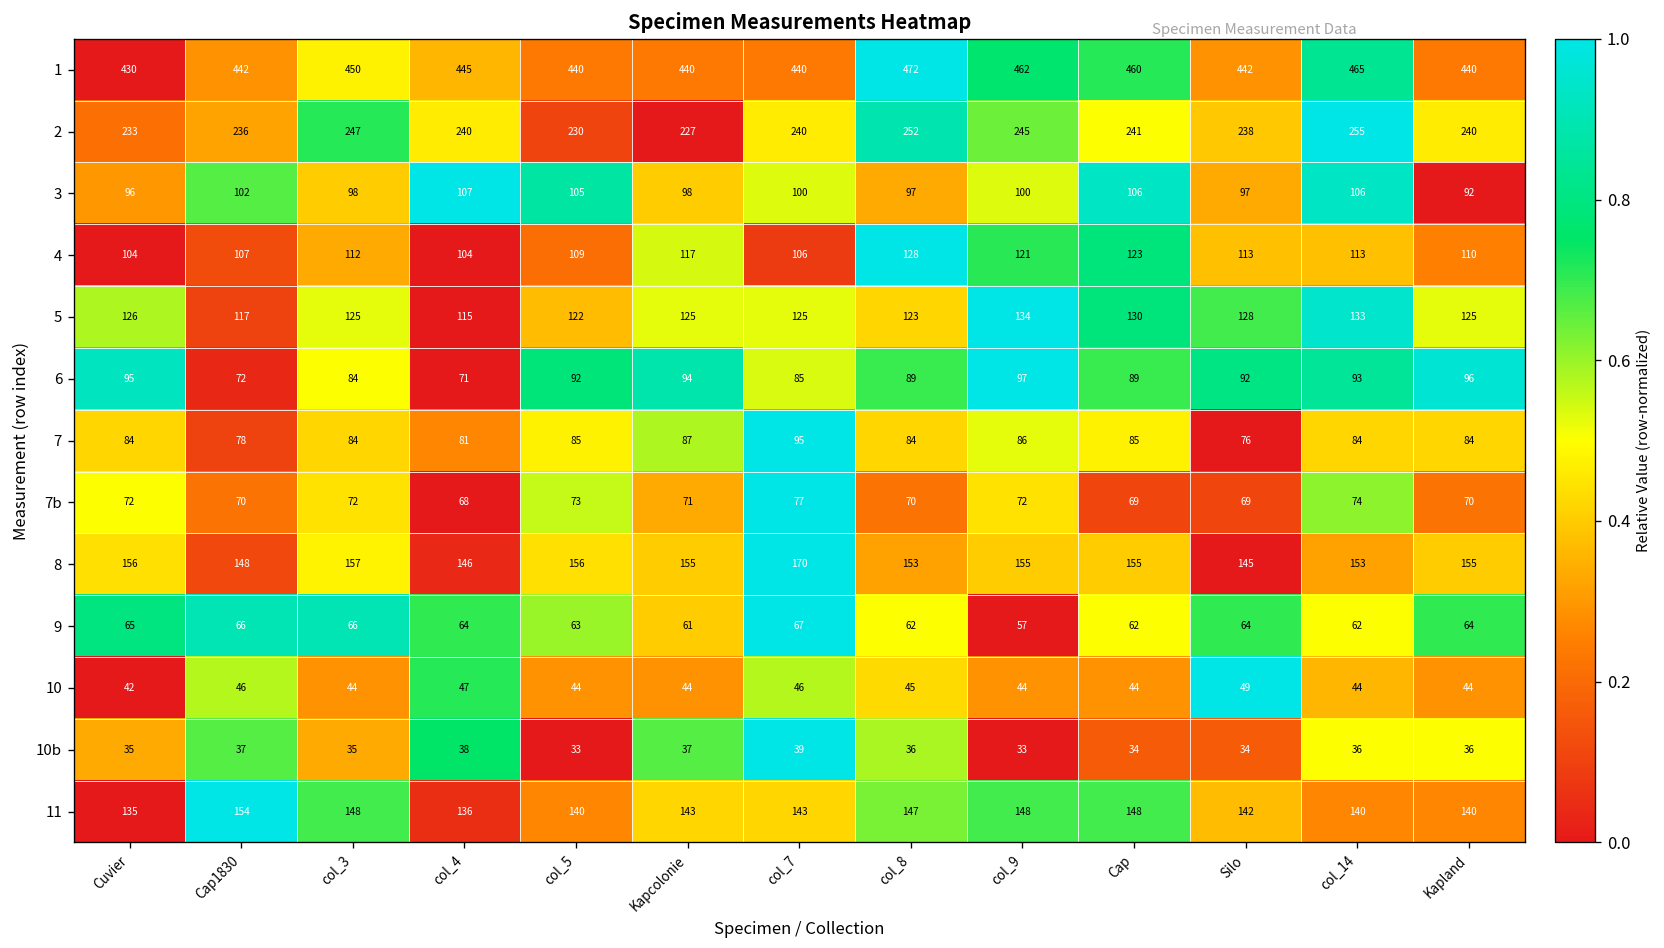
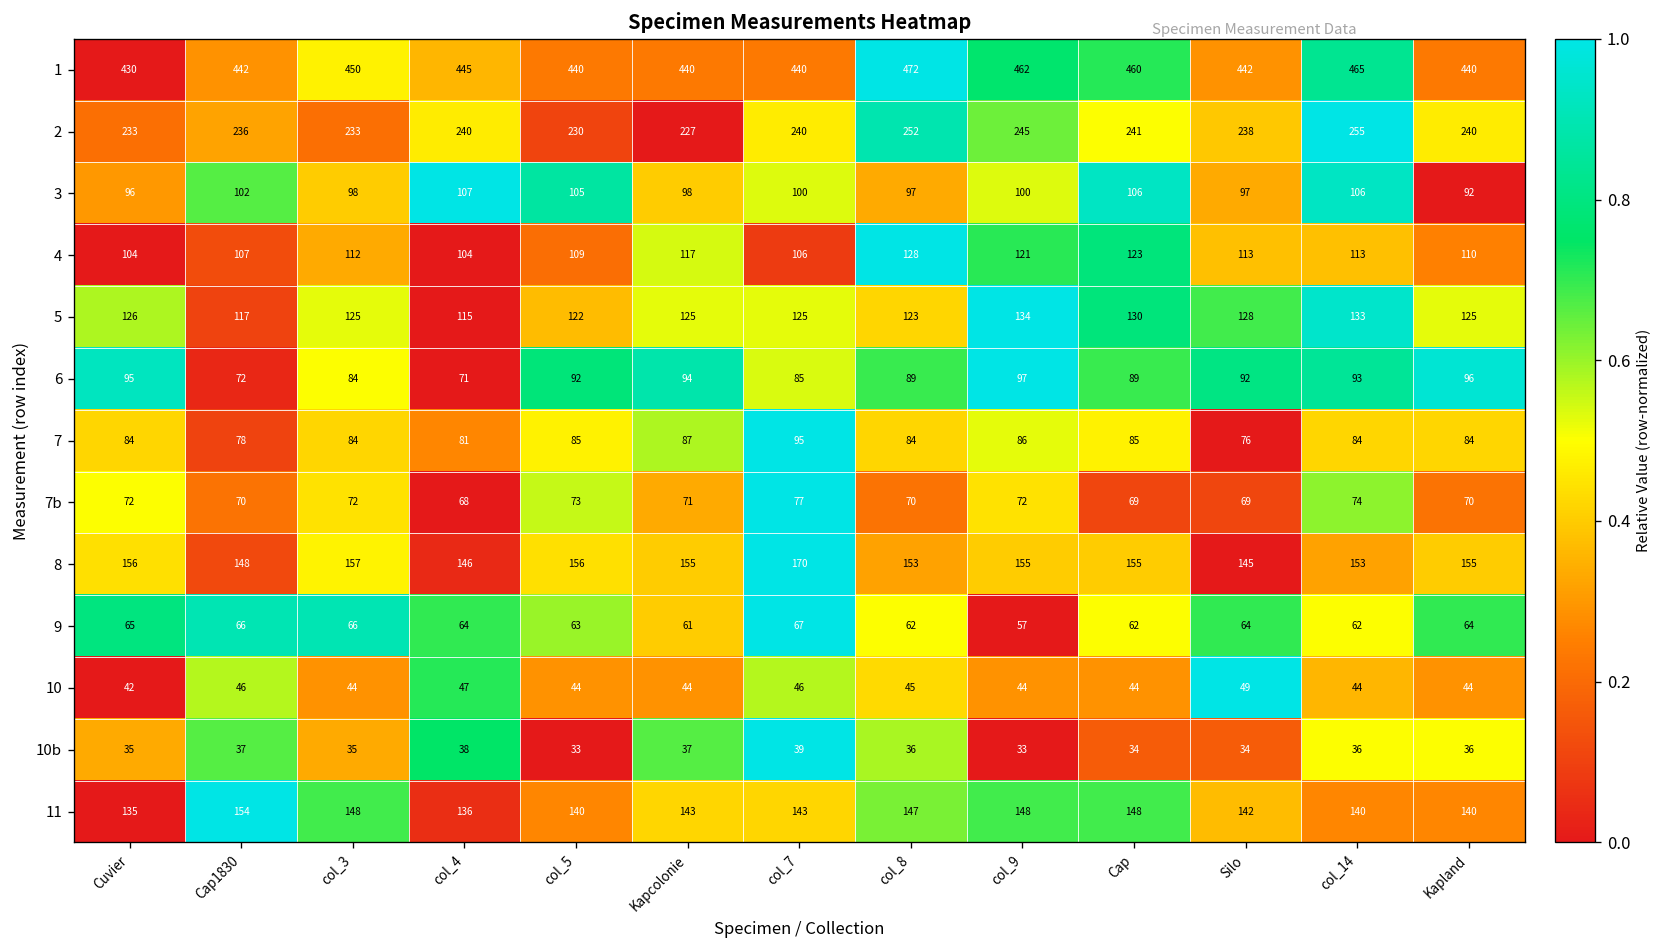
  {
    "1": {
      "Cuvier": 430,
      "Cap1830": 442,
      "col_3": 450,
      "col_4": 445,
      "col_5": 440,
      "Kapcolonie": 440,
      "col_7": 440,
      "col_8": 472,
      "col_9": 462,
      "Cap": 460,
      "Silo": 442,
      "col_14": 465,
      "Kapland": 440
    },
    "2": {
      "Cuvier": 233,
      "Cap1830": 236,
-     "col_3": 247,
+     "col_3": 233,
      "col_4": 240,
      "col_5": 230,
      "Kapcolonie": 227,
      "col_7": 240,
      "col_8": 252,
      "col_9": 245,
      "Cap": 241,
      "Silo": 238,
      "col_14": 255,
      "Kapland": 240
    },
    "3": {
      "Cuvier": 96,
      "Cap1830": 102,
      "col_3": 98,
      "col_4": 107,
      "col_5": 105,
      "Kapcolonie": 98,
      "col_7": 100,
      "col_8": 97,
      "col_9": 100,
      "Cap": 106,
      "Silo": 97,
      "col_14": 106,
      "Kapland": 92
    },
    "4": {
      "Cuvier": 104,
      "Cap1830": 107,
      "col_3": 112,
      "col_4": 104,
      "col_5": 109,
      "Kapcolonie": 117,
      "col_7": 106,
      "col_8": 128,
      "col_9": 121,
      "Cap": 123,
      "Silo": 113,
      "col_14": 113,
      "Kapland": 110
    },
    "5": {
      "Cuvier": 126,
      "Cap1830": 117,
      "col_3": 125,
      "col_4": 115,
      "col_5": 122,
      "Kapcolonie": 125,
      "col_7": 125,
      "col_8": 123,
      "col_9": 134,
      "Cap": 130,
      "Silo": 128,
      "col_14": 133,
      "Kapland": 125
    },
    "6": {
      "Cuvier": 95,
      "Cap1830": 72,
      "col_3": 84,
      "col_4": 71,
      "col_5": 92,
      "Kapcolonie": 94,
      "col_7": 85,
      "col_8": 89,
      "col_9": 97,
      "Cap": 89,
      "Silo": 92,
      "col_14": 93,
      "Kapland": 96
    },
    "7": {
      "Cuvier": 84,
      "Cap1830": 78,
      "col_3": 84,
      "col_4": 81,
      "col_5": 85,
      "Kapcolonie": 87,
      "col_7": 95,
      "col_8": 84,
      "col_9": 86,
      "Cap": 85,
      "Silo": 76,
      "col_14": 84,
      "Kapland": 84
    },
    "7b": {
      "Cuvier": 72,
      "Cap1830": 70,
      "col_3": 72,
      "col_4": 68,
      "col_5": 73,
      "Kapcolonie": 71,
      "col_7": 77,
      "col_8": 70,
      "col_9": 72,
      "Cap": 69,
      "Silo": 69,
      "col_14": 74,
      "Kapland": 70
    },
    "8": {
      "Cuvier": 156,
      "Cap1830": 148,
      "col_3": 157,
      "col_4": 146,
      "col_5": 156,
      "Kapcolonie": 155,
      "col_7": 170,
      "col_8": 153,
      "col_9": 155,
      "Cap": 155,
      "Silo": 145,
      "col_14": 153,
      "Kapland": 155
    },
    "9": {
      "Cuvier": 65,
      "Cap1830": 66,
      "col_3": 66,
      "col_4": 64,
      "col_5": 63,
      "Kapcolonie": 61,
      "col_7": 67,
      "col_8": 62,
      "col_9": 57,
      "Cap": 62,
      "Silo": 64,
      "col_14": 62,
      "Kapland": 64
    },
    "10": {
      "Cuvier": 42,
      "Cap1830": 46,
      "col_3": 44,
      "col_4": 47,
      "col_5": 44,
      "Kapcolonie": 44,
      "col_7": 46,
      "col_8": 45,
      "col_9": 44,
      "Cap": 44,
      "Silo": 49,
      "col_14": 44,
      "Kapland": 44
    },
    "10b": {
      "Cuvier": 35,
      "Cap1830": 37,
      "col_3": 35,
      "col_4": 38,
      "col_5": 33,
      "Kapcolonie": 37,
      "col_7": 39,
      "col_8": 36,
      "col_9": 33,
      "Cap": 34,
      "Silo": 34,
      "col_14": 36,
      "Kapland": 36
    },
    "11": {
      "Cuvier": 135,
      "Cap1830": 154,
      "col_3": 148,
      "col_4": 136,
      "col_5": 140,
      "Kapcolonie": 143,
      "col_7": 143,
      "col_8": 147,
      "col_9": 148,
      "Cap": 148,
      "Silo": 142,
      "col_14": 140,
      "Kapland": 140
    }
  }
